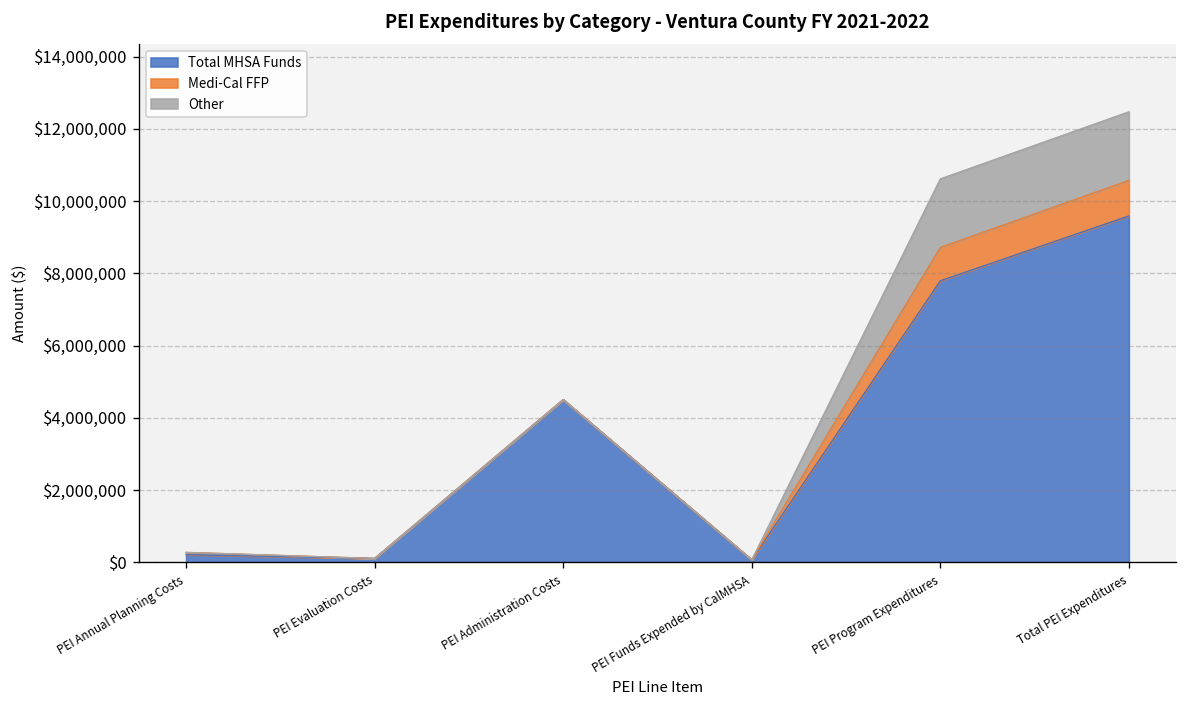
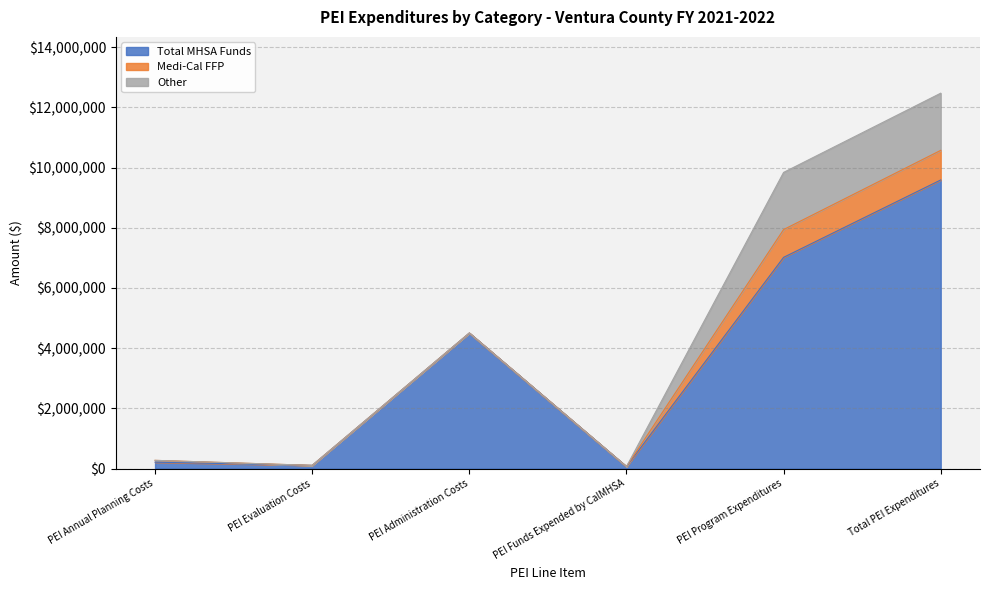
  {
    "Total MHSA Funds": {
-     "PEI Program Expenditures": "$7,800,000",
+     "PEI Program Expenditures": "$7,000,000",
      "Total PEI Expenditures": "$9,600,000"
    },
    "Medi-Cal FFP": {
      "PEI Program Expenditures": "$900,000",
      "Total PEI Expenditures": "$1,000,000"
    },
    "Other": {
      "PEI Program Expenditures": "$1,900,000",
      "Total PEI Expenditures": "$1,900,000"
    }
  }
